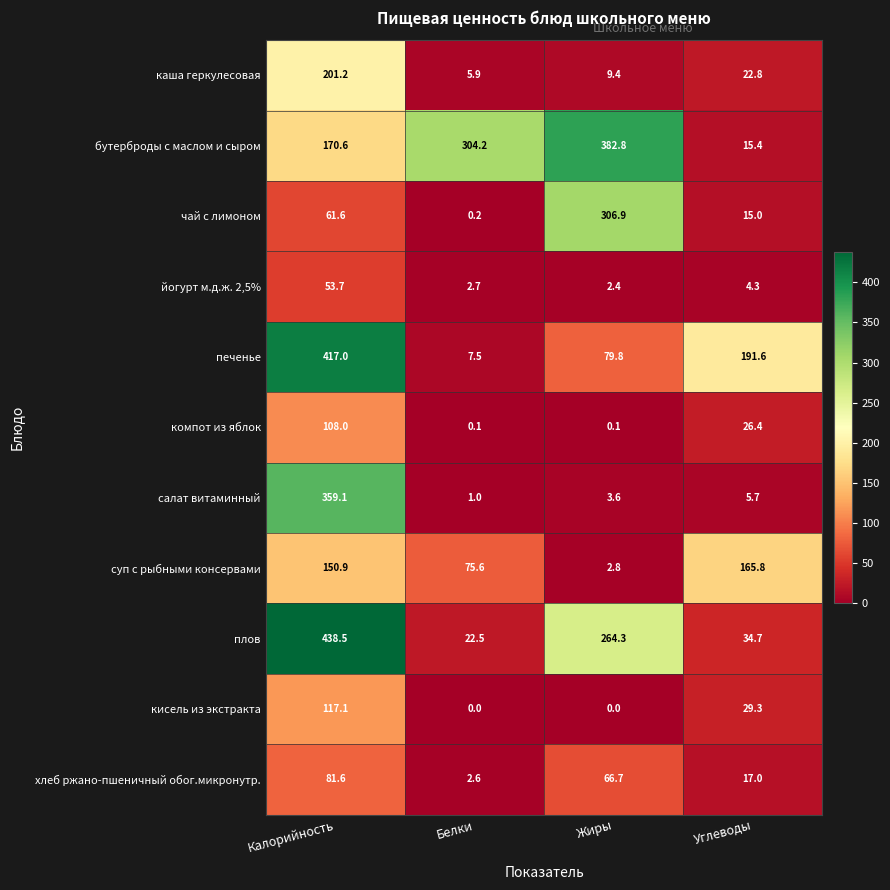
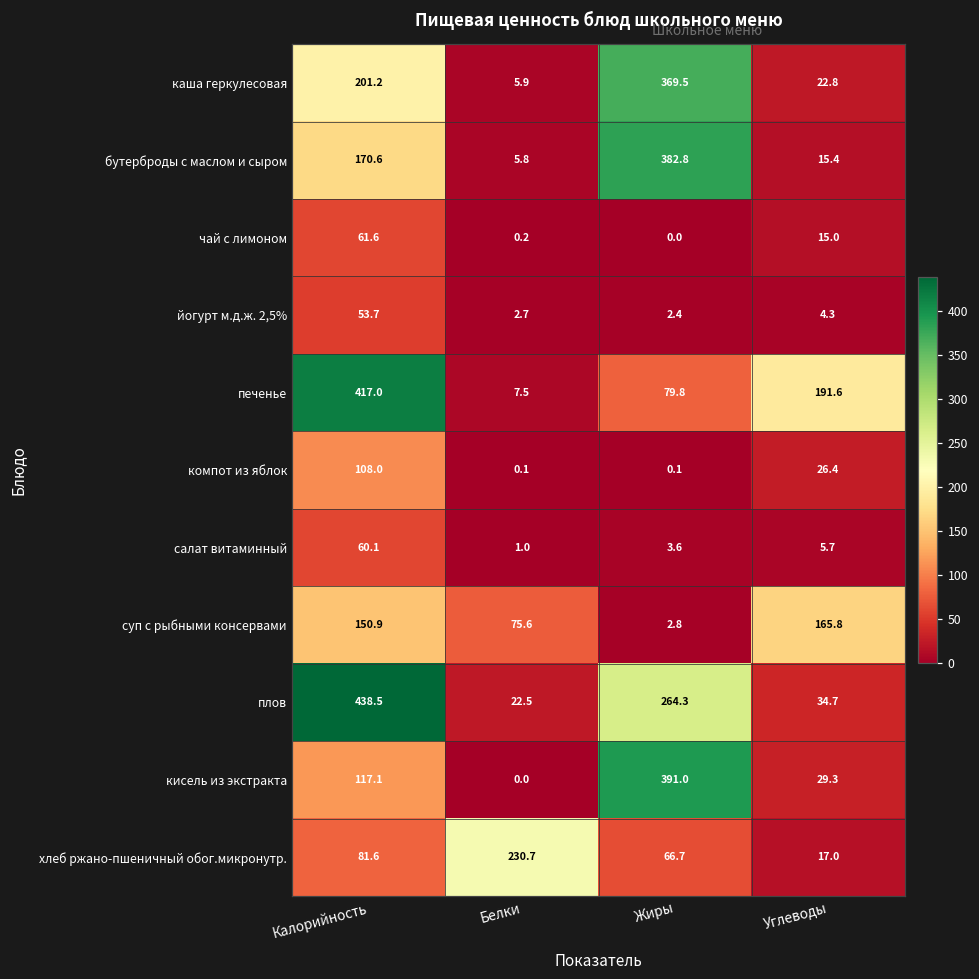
  {
    "каша геркулесовая": {
      "Калорийность": 201.2,
      "Белки": 5.9,
-     "Жиры": 9.4,
+     "Жиры": 369.5,
      "Углеводы": 22.8
    },
    "бутерброды с маслом и сыром": {
      "Калорийность": 170.6,
-     "Белки": 304.2,
+     "Белки": 5.8,
      "Жиры": 382.8,
      "Углеводы": 15.4
    },
    "чай с лимоном": {
      "Калорийность": 61.6,
      "Белки": 0.2,
-     "Жиры": 306.9,
+     "Жиры": 0.0,
      "Углеводы": 15.0
    },
    "йогурт м.д.ж. 2,5%": {
      "Калорийность": 53.7,
      "Белки": 2.7,
      "Жиры": 2.4,
      "Углеводы": 4.3
    },
    "печенье": {
      "Калорийность": 417.0,
      "Белки": 7.5,
      "Жиры": 79.8,
      "Углеводы": 191.6
    },
    "компот из яблок": {
      "Калорийность": 108.0,
      "Белки": 0.1,
      "Жиры": 0.1,
      "Углеводы": 26.4
    },
    "салат витаминный": {
-     "Калорийность": 359.1,
+     "Калорийность": 60.1,
      "Белки": 1.0,
      "Жиры": 3.6,
      "Углеводы": 5.7
    },
    "суп с рыбными консервами": {
      "Калорийность": 150.9,
      "Белки": 75.6,
      "Жиры": 2.8,
      "Углеводы": 165.8
    },
    "плов": {
      "Калорийность": 438.5,
      "Белки": 22.5,
      "Жиры": 264.3,
      "Углеводы": 34.7
    },
    "кисель из экстракта": {
      "Калорийность": 117.1,
      "Белки": 0.0,
-     "Жиры": 0.0,
+     "Жиры": 391.0,
      "Углеводы": 29.3
    },
    "хлеб ржано-пшеничный обог.микронутр.": {
      "Калорийность": 81.6,
-     "Белки": 2.6,
+     "Белки": 230.7,
      "Жиры": 66.7,
      "Углеводы": 17.0
    }
  }
